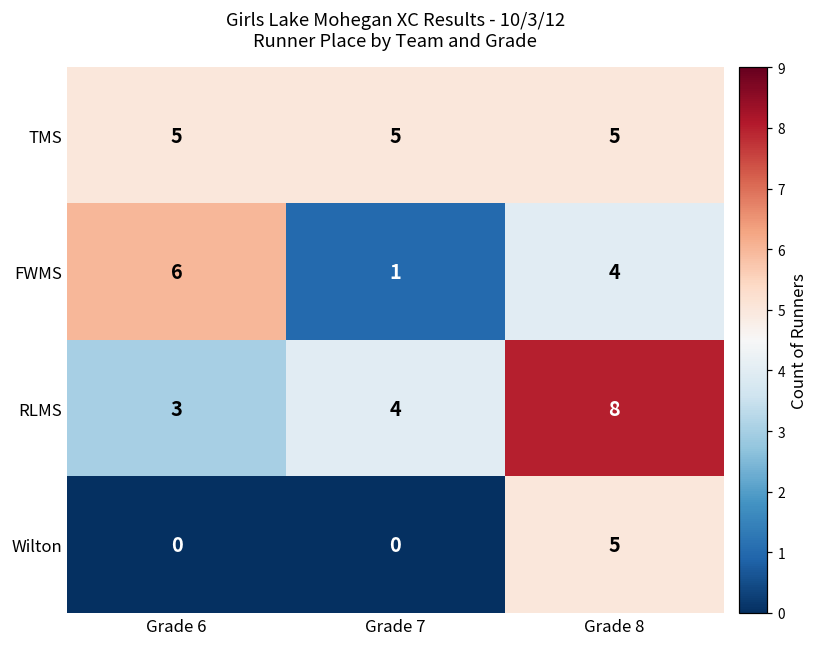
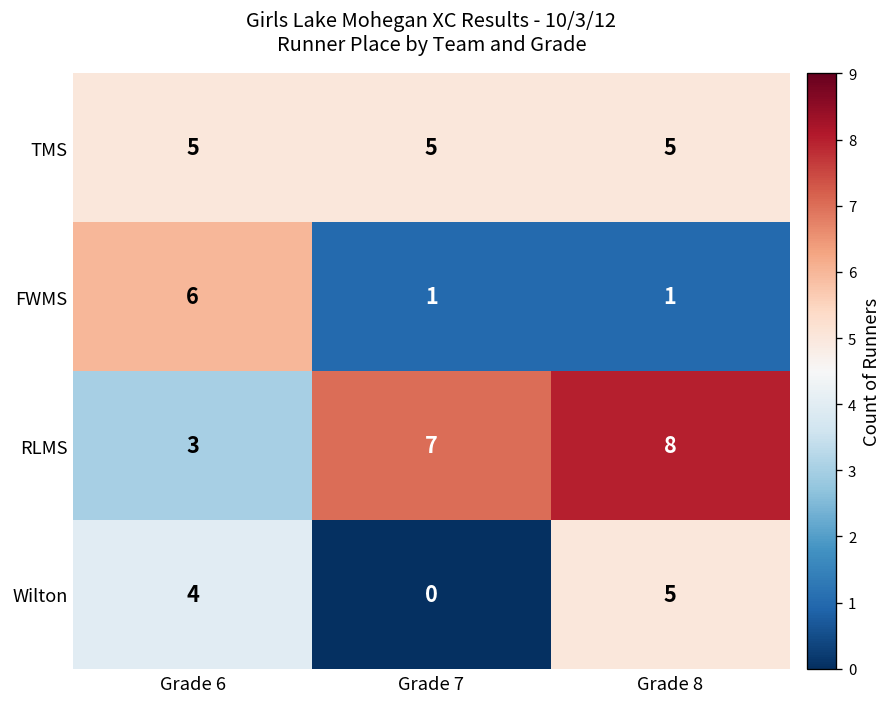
  {
    "TMS": {
      "Grade 6": 5,
      "Grade 7": 5,
      "Grade 8": 5
    },
    "FWMS": {
      "Grade 6": 6,
      "Grade 7": 1,
-     "Grade 8": 4
+     "Grade 8": 1
    },
    "RLMS": {
      "Grade 6": 3,
-     "Grade 7": 4,
+     "Grade 7": 7,
      "Grade 8": 8
    },
    "Wilton": {
-     "Grade 6": 0,
+     "Grade 6": 4,
      "Grade 7": 0,
      "Grade 8": 5
    }
  }
